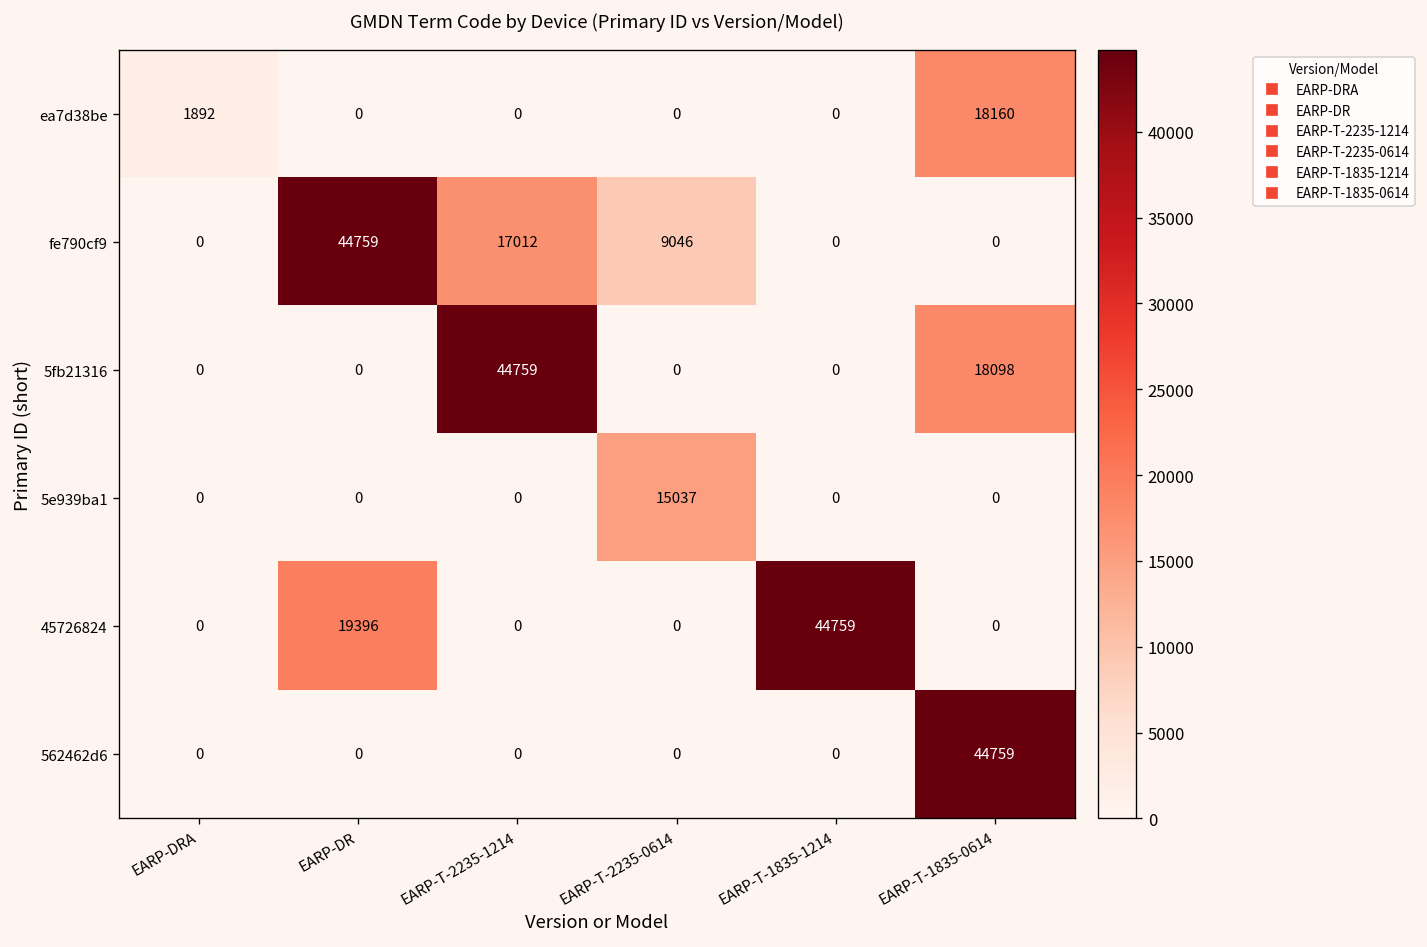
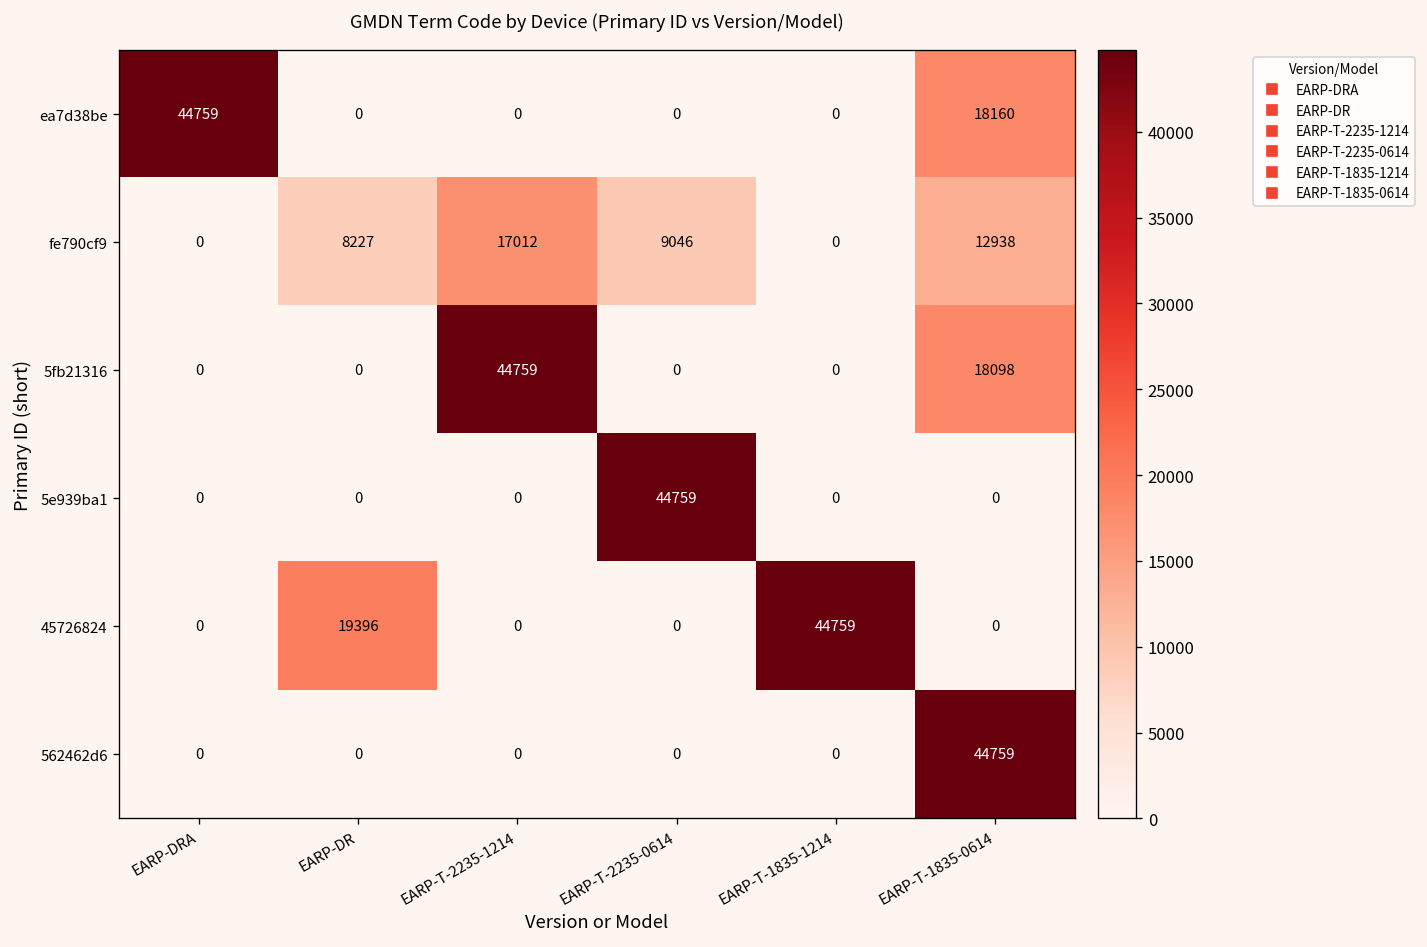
  {
    "ea7d38be": {
-     "EARP-DRA": 1892,
+     "EARP-DRA": 44759,
      "EARP-DR": 0,
      "EARP-T-2235-1214": 0,
      "EARP-T-2235-0614": 0,
      "EARP-T-1835-1214": 0,
      "EARP-T-1835-0614": 18160
    },
    "fe790cf9": {
      "EARP-DRA": 0,
-     "EARP-DR": 44759,
+     "EARP-DR": 8227,
      "EARP-T-2235-1214": 17012,
      "EARP-T-2235-0614": 9046,
      "EARP-T-1835-1214": 0,
-     "EARP-T-1835-0614": 0
+     "EARP-T-1835-0614": 12938
    },
    "5fb21316": {
      "EARP-DRA": 0,
      "EARP-DR": 0,
      "EARP-T-2235-1214": 44759,
      "EARP-T-2235-0614": 0,
      "EARP-T-1835-1214": 0,
      "EARP-T-1835-0614": 18098
    },
    "5e939ba1": {
      "EARP-DRA": 0,
      "EARP-DR": 0,
      "EARP-T-2235-1214": 0,
-     "EARP-T-2235-0614": 15037,
+     "EARP-T-2235-0614": 44759,
      "EARP-T-1835-1214": 0,
      "EARP-T-1835-0614": 0
    },
    "45726824": {
      "EARP-DRA": 0,
      "EARP-DR": 19396,
      "EARP-T-2235-1214": 0,
      "EARP-T-2235-0614": 0,
      "EARP-T-1835-1214": 44759,
      "EARP-T-1835-0614": 0
    },
    "562462d6": {
      "EARP-DRA": 0,
      "EARP-DR": 0,
      "EARP-T-2235-1214": 0,
      "EARP-T-2235-0614": 0,
      "EARP-T-1835-1214": 0,
      "EARP-T-1835-0614": 44759
    }
  }
